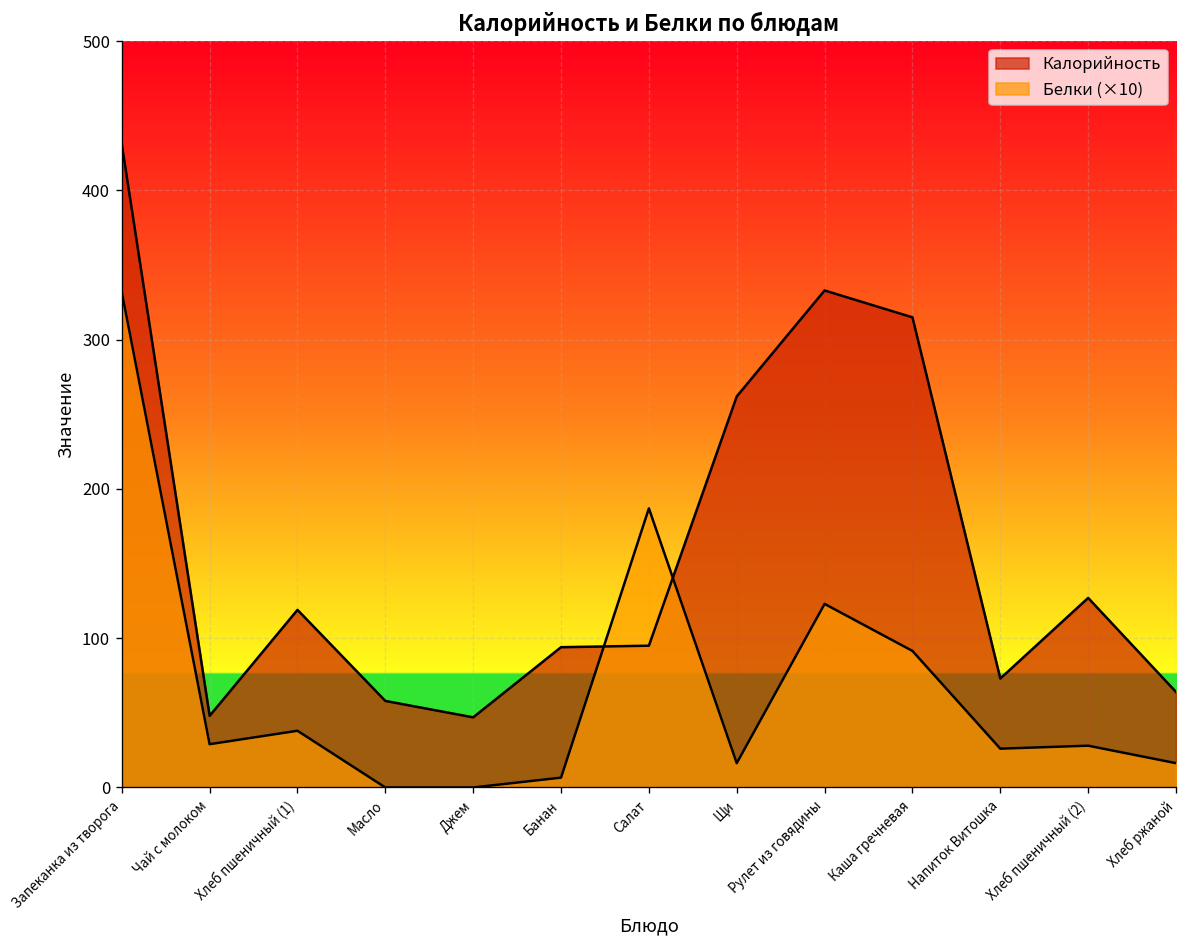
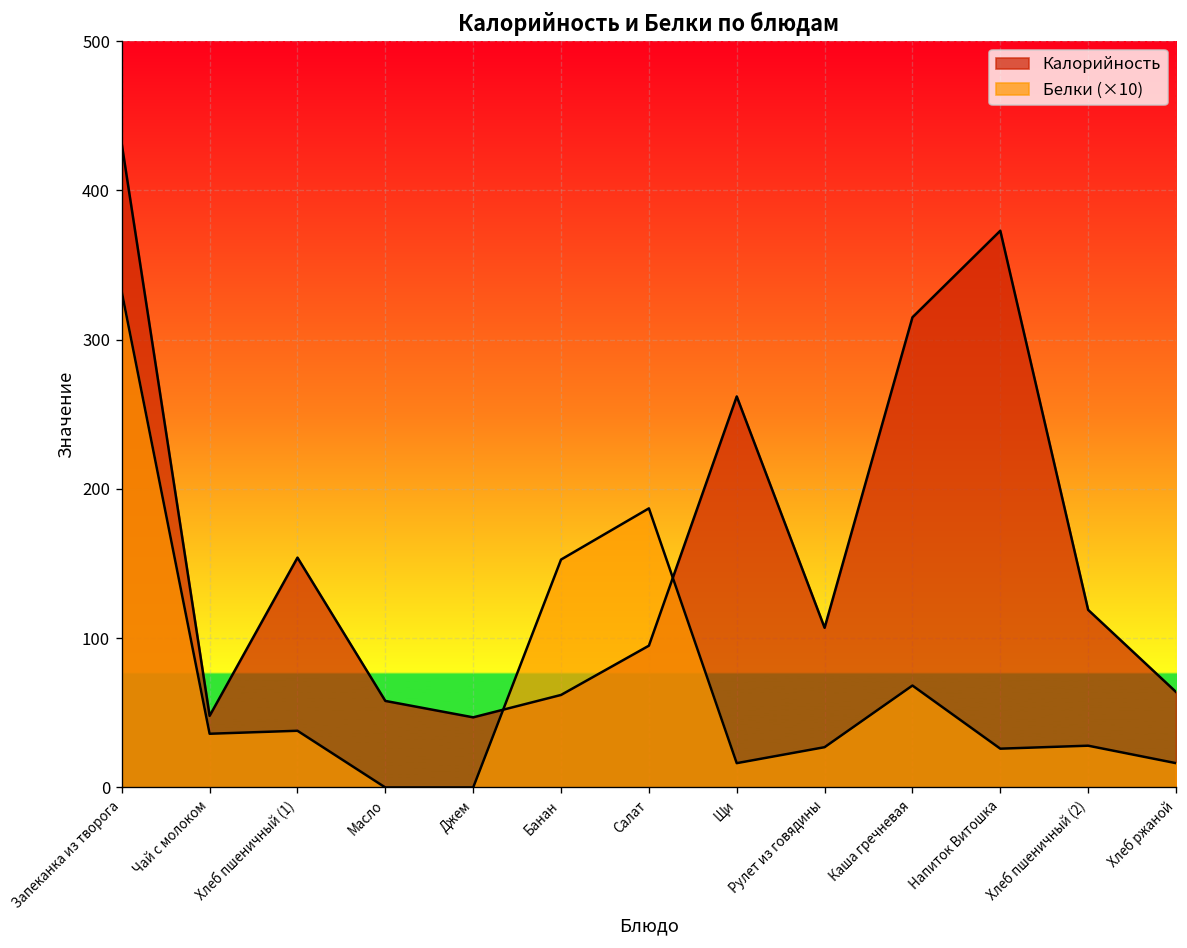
  {
    "Калорийность": {
      "Запеканка из творога": 431,
      "Чай с молоком": 48,
-     "Хлеб пшеничный (1)": 119,
+     "Хлеб пшеничный (1)": 154,
      "Масло": 58,
      "Джем": 47,
-     "Банан": 94,
+     "Банан": 62,
      "Салат": 95,
      "Щи": 262,
-     "Рулет из говядины": 333,
+     "Рулет из говядины": 107,
      "Каша гречневая": 315,
-     "Напиток Витошка": 73,
-     "Хлеб пшеничный (2)": 127,
+     "Напиток Витошка": 373,
+     "Хлеб пшеничный (2)": 119,
      "Хлеб ржаной": 64
    },
    "Белки (×10)": {
      "Запеканка из творога": 332,
-     "Чай с молоком": 29,
+     "Чай с молоком": 36,
      "Хлеб пшеничный (1)": 38,
      "Масло": 0,
      "Джем": 0,
-     "Банан": 7,
+     "Банан": 153,
      "Салат": 187,
      "Щи": 16,
-     "Рулет из говядины": 123,
-     "Каша гречневая": 92,
+     "Рулет из говядины": 27,
+     "Каша гречневая": 68,
      "Напиток Витошка": 26,
      "Хлеб пшеничный (2)": 28,
      "Хлеб ржаной": 16
    }
  }
